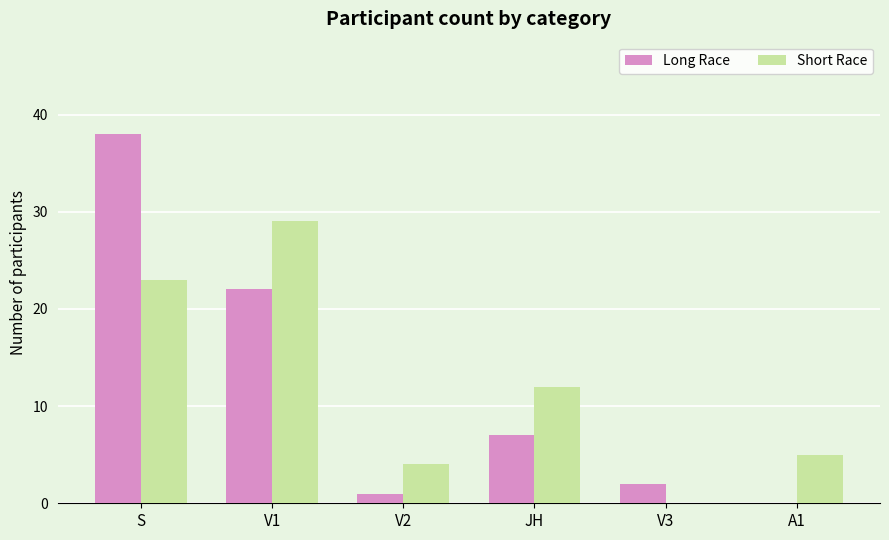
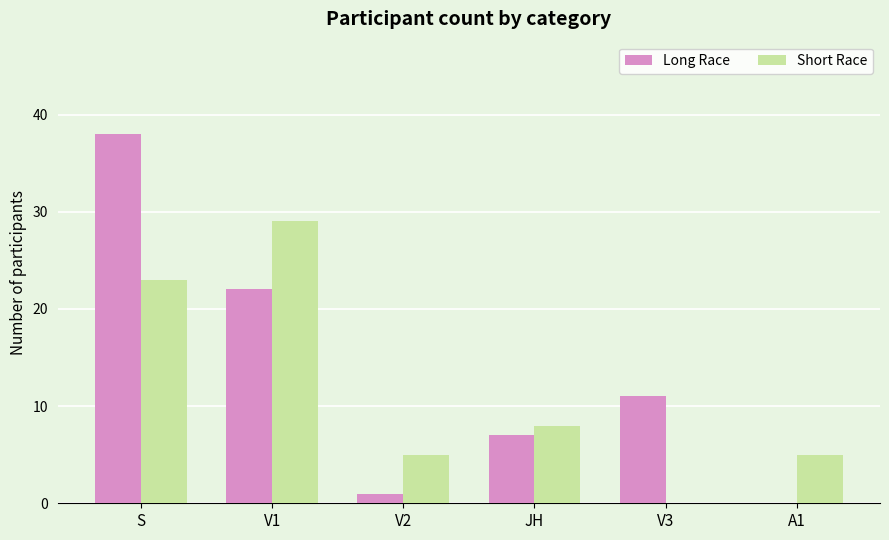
  {
    "Long Race": {
      "S": 38,
      "V1": 22,
      "V2": 1,
      "JH": 7,
-     "V3": 2,
+     "V3": 11,
      "A1": 0
    },
    "Short Race": {
      "S": 23,
      "V1": 29,
-     "V2": 4,
-     "JH": 12,
+     "V2": 5,
+     "JH": 8,
      "V3": 0,
      "A1": 5
    }
  }
